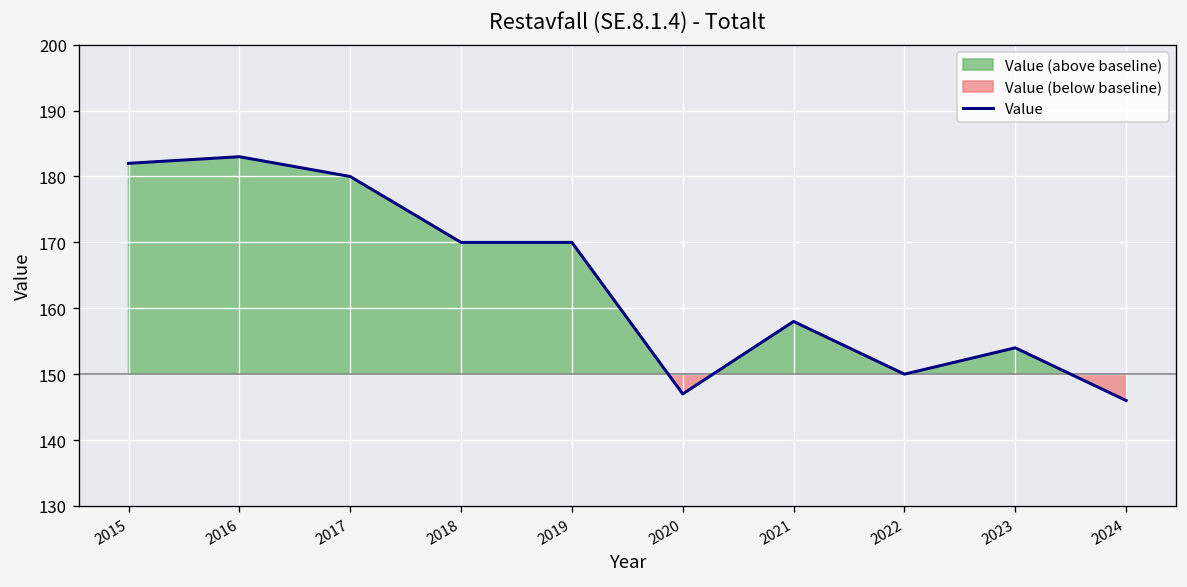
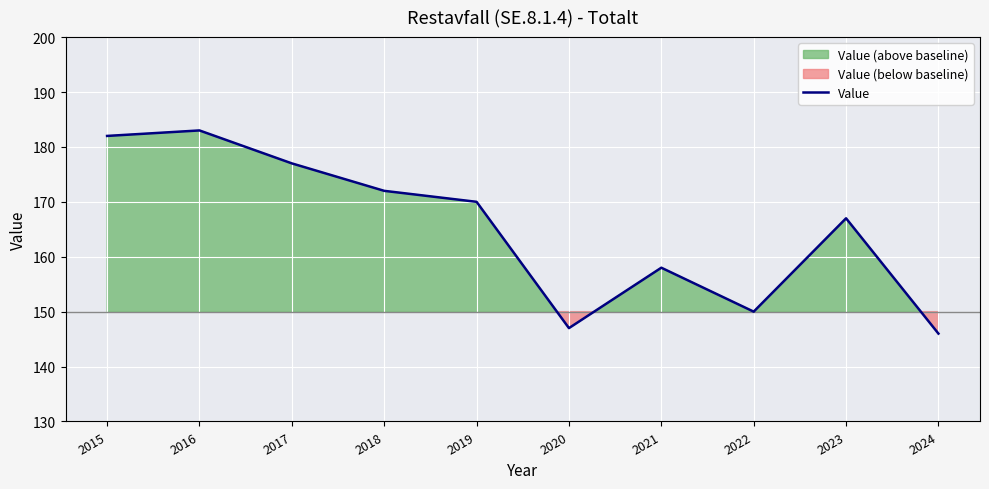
  {
    "2015": 182,
    "2016": 183,
-   "2017": 180,
-   "2018": 170,
+   "2017": 177,
+   "2018": 172,
    "2019": 170,
    "2020": 147,
    "2021": 158,
    "2022": 150,
-   "2023": 154,
+   "2023": 167,
    "2024": 146
  }
